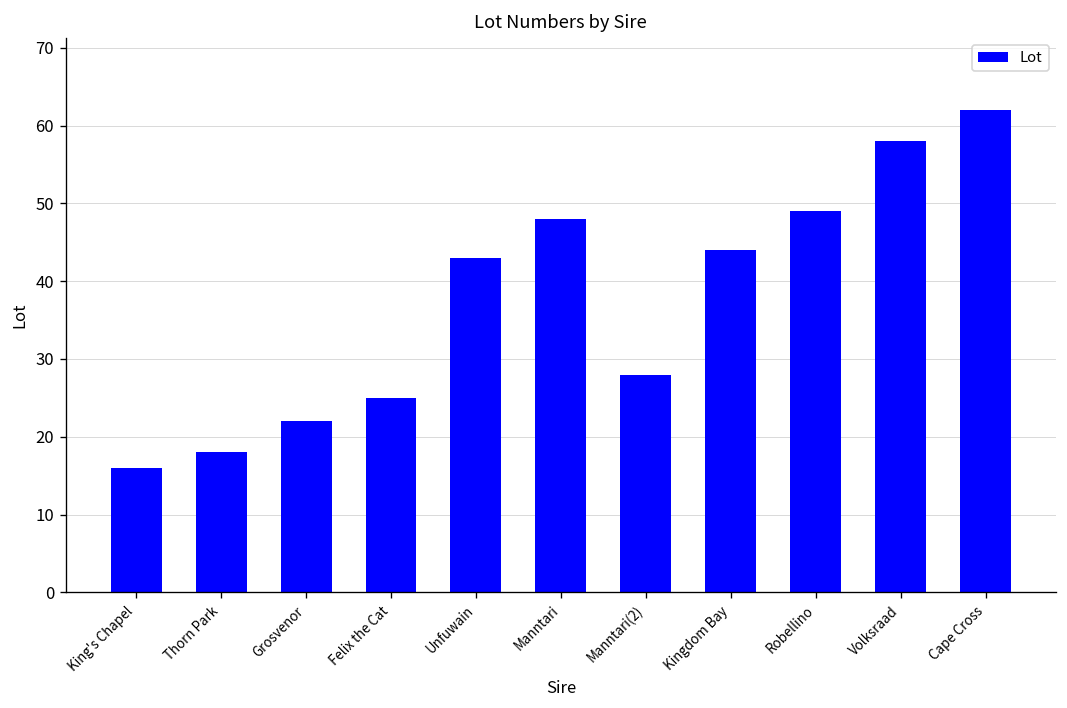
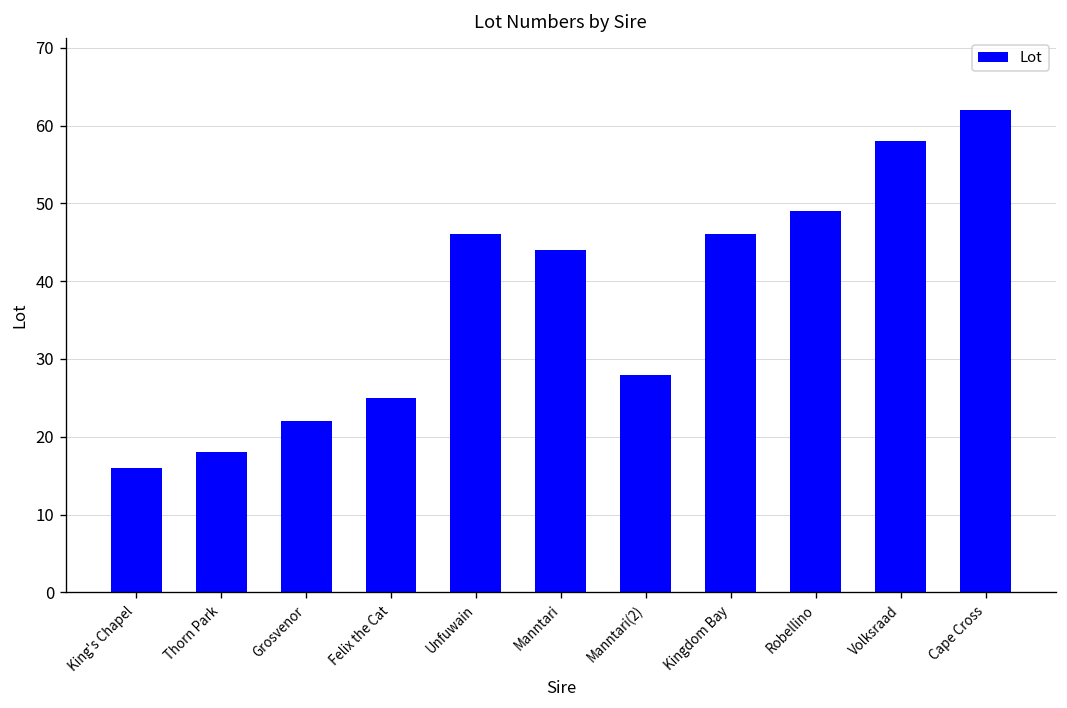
  {
    "King's Chapel": 16,
    "Thorn Park": 18,
    "Grosvenor": 22,
    "Felix the Cat": 25,
-   "Unfuwain": 43,
-   "Manntari": 48,
+   "Unfuwain": 46,
+   "Manntari": 44,
    "Manntari(2)": 28,
-   "Kingdom Bay": 44,
+   "Kingdom Bay": 46,
    "Robellino": 49,
    "Volksraad": 58,
    "Cape Cross": 62
  }
